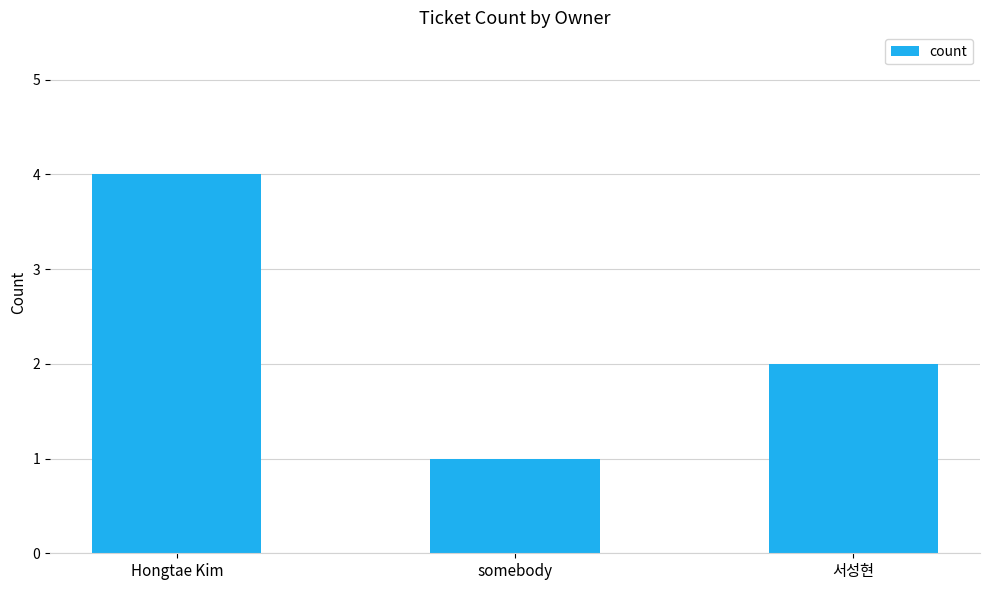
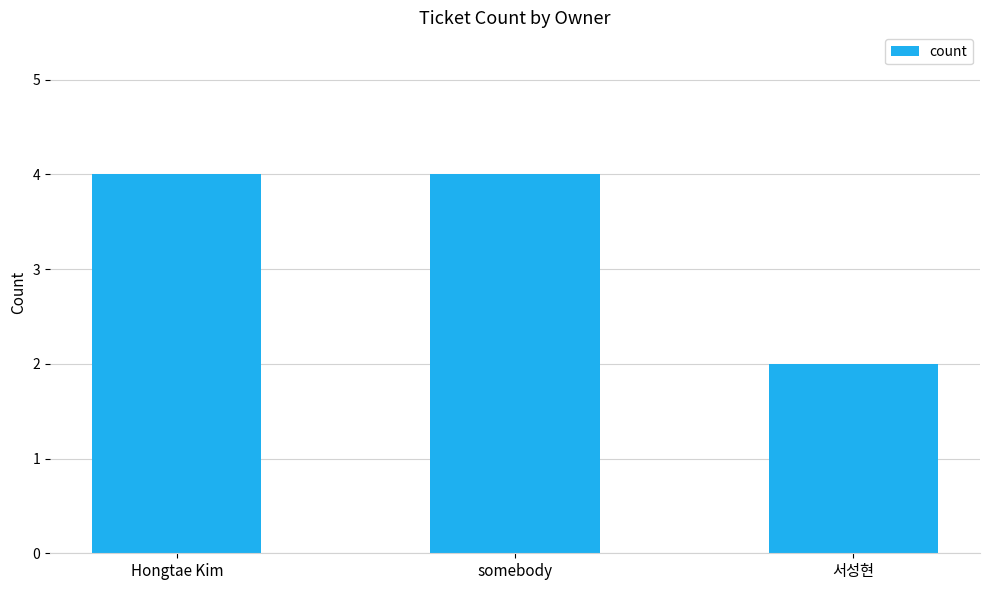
  {
    "Hongtae Kim": 4,
-   "somebody": 1,
+   "somebody": 4,
    "서성현": 2
  }
